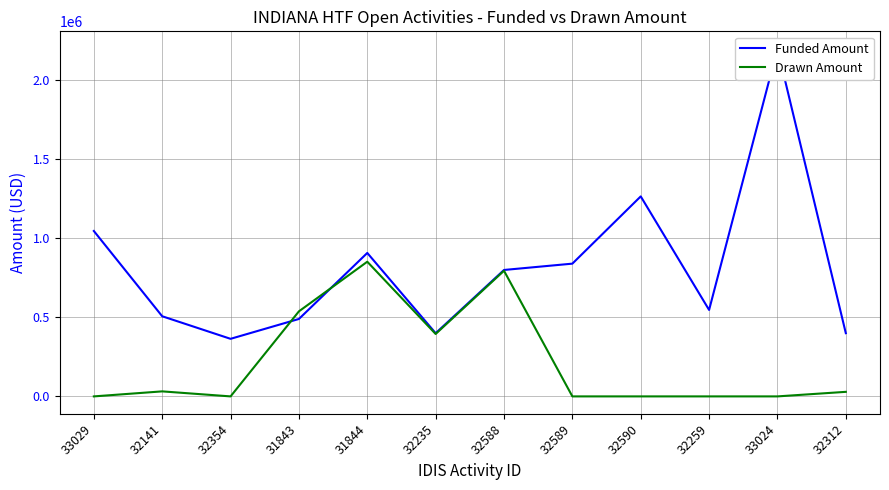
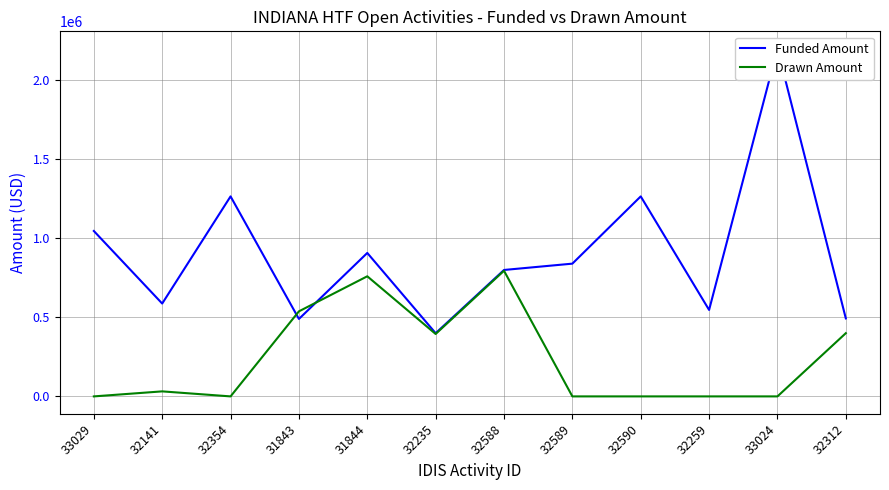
  {
    "Funded Amount": {
      "33029": 1050000,
-     "32141": 510000,
-     "32354": 360000,
+     "32141": 590000,
+     "32354": 1270000,
      "31843": 490000,
      "31844": 910000,
      "32589": 840000,
      "32590": 1270000,
      "32259": 550000,
-     "32312": 400000
+     "32312": 490000
    },
    "Drawn Amount": {
      "33029": 0,
      "32141": 30000,
      "32354": 0,
      "31843": 540000,
-     "31844": 850000,
+     "31844": 760000,
      "32589": 0,
      "32590": 0,
      "32259": 0,
      "33024": 0,
-     "32312": 30000
+     "32312": 400000
    }
  }
